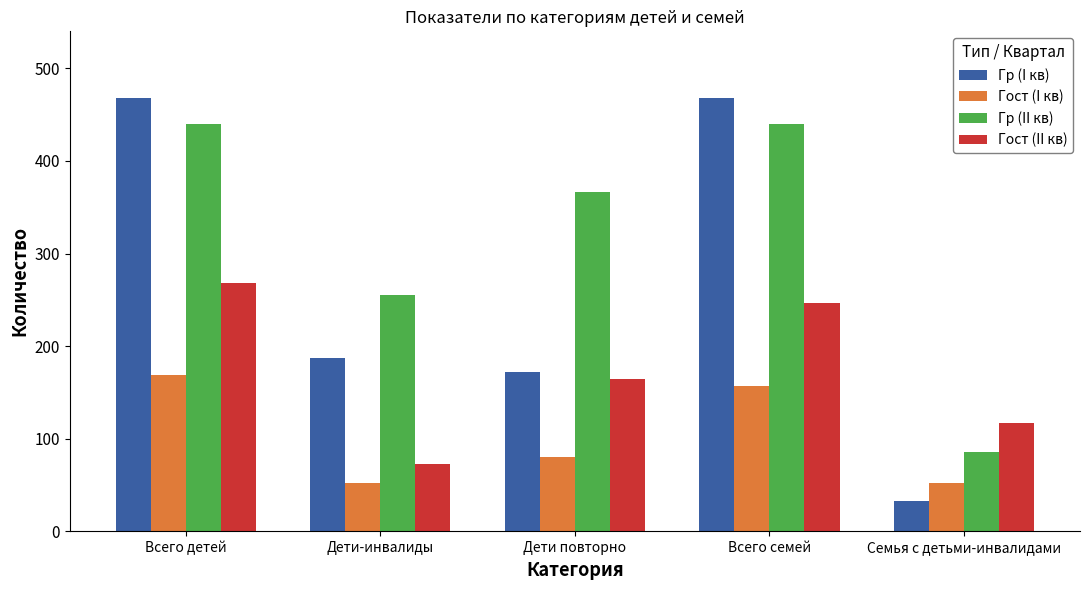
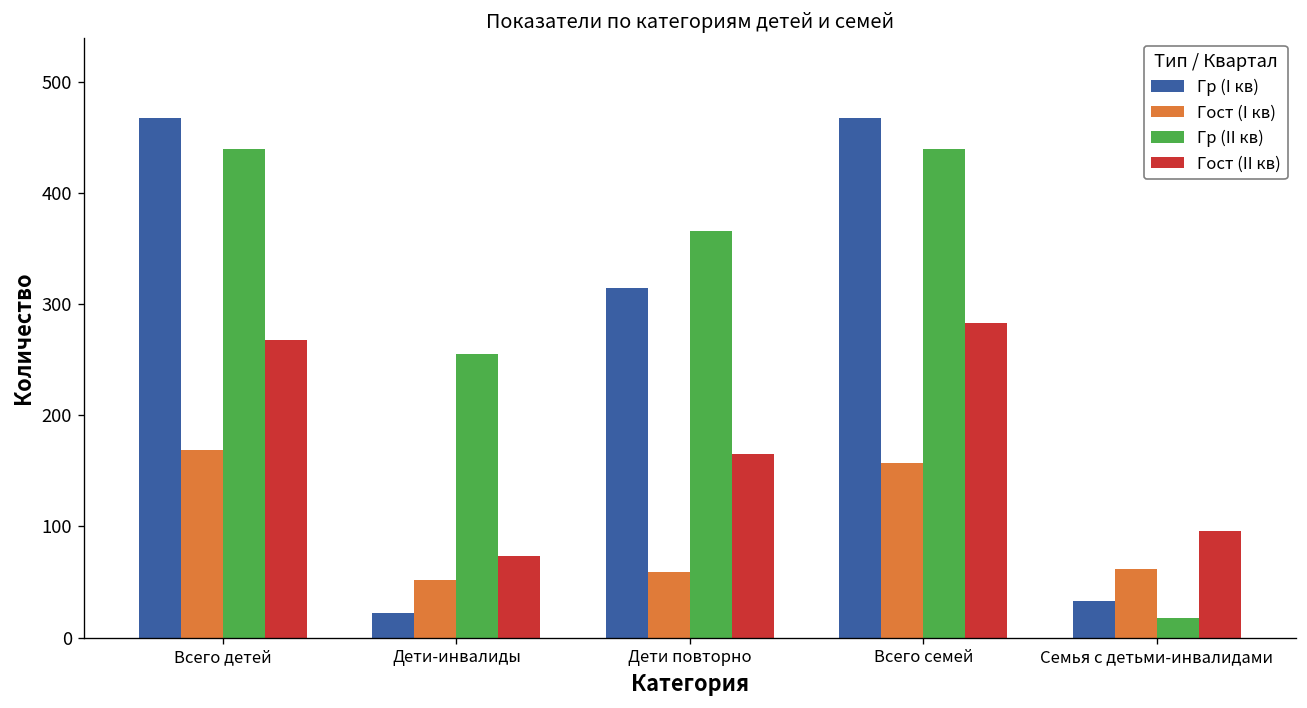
  {
    "Гр (I кв)": {
      "Всего детей": 470,
-     "Дети-инвалиды": 190,
-     "Дети повторно": 170,
+     "Дети-инвалиды": 20,
+     "Дети повторно": 320,
      "Всего семей": 470,
      "Семья с детьми-инвалидами": 30
    },
    "Гост (I кв)": {
      "Всего детей": 170,
      "Дети-инвалиды": 50,
-     "Дети повторно": 80,
+     "Дети повторно": 60,
      "Всего семей": 160,
-     "Семья с детьми-инвалидами": 50
+     "Семья с детьми-инвалидами": 60
    },
    "Гр (II кв)": {
      "Всего детей": 440,
      "Дети-инвалиды": 260,
      "Дети повторно": 370,
      "Всего семей": 440,
-     "Семья с детьми-инвалидами": 90
+     "Семья с детьми-инвалидами": 20
    },
    "Гост (II кв)": {
      "Всего детей": 270,
      "Дети-инвалиды": 70,
      "Дети повторно": 170,
-     "Всего семей": 250,
-     "Семья с детьми-инвалидами": 120
+     "Всего семей": 280,
+     "Семья с детьми-инвалидами": 100
    }
  }
